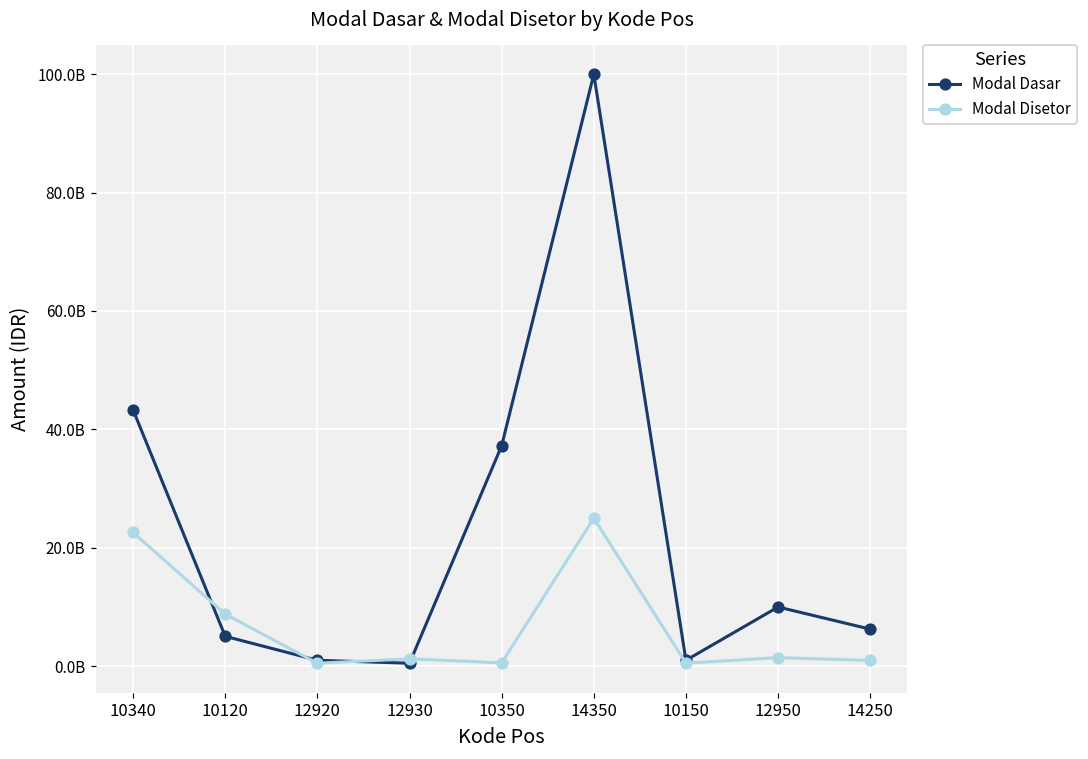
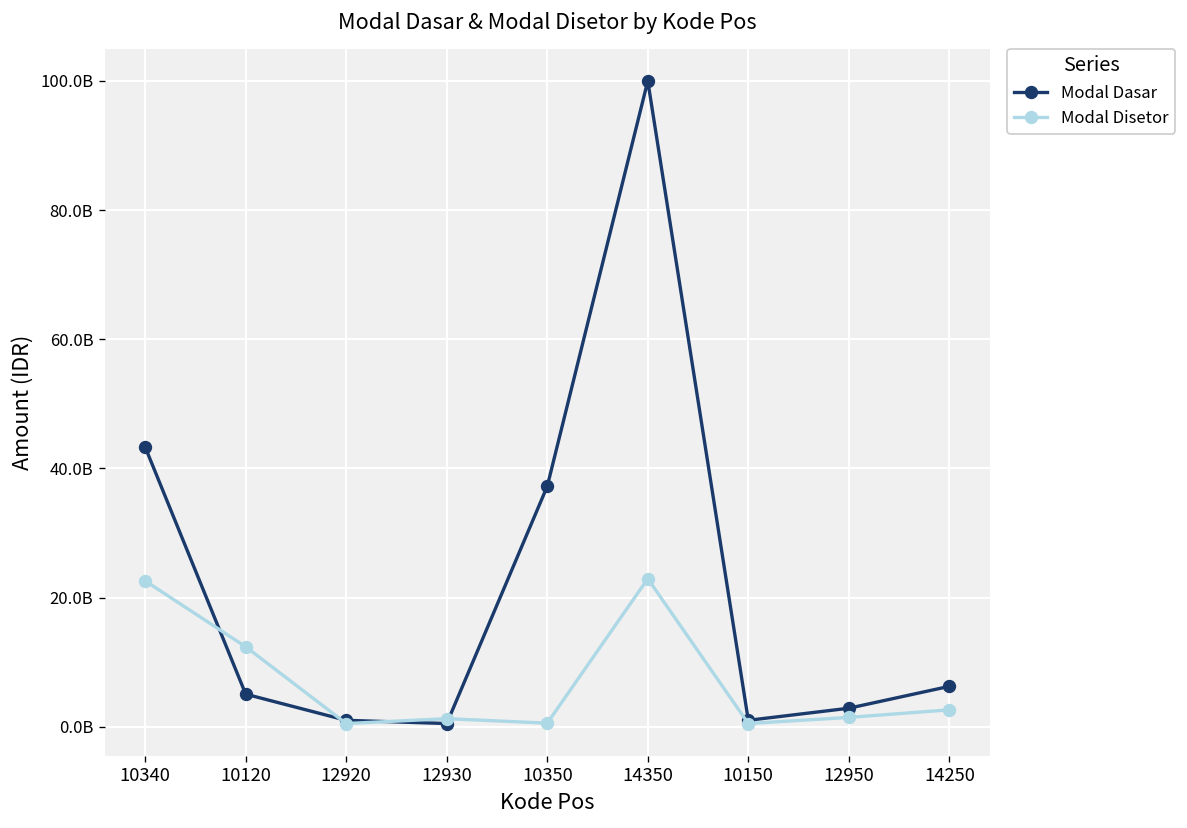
  {
    "Modal Dasar": {
      "10340": 43000000000,
      "10120": 5000000000,
      "12920": 1000000000,
      "12930": 1000000000,
      "10350": 37000000000,
      "14350": 100000000000,
      "10150": 1000000000,
-     "12950": 10000000000,
+     "12950": 3000000000,
      "14250": 6000000000
    },
    "Modal Disetor": {
      "10340": 23000000000,
-     "10120": 9000000000,
+     "10120": 12000000000,
      "12920": 1000000000,
      "12930": 1000000000,
      "10350": 1000000000,
-     "14350": 25000000000,
+     "14350": 23000000000,
      "10150": 1000000000,
      "12950": 1000000000,
-     "14250": 1000000000
+     "14250": 3000000000
    }
  }
